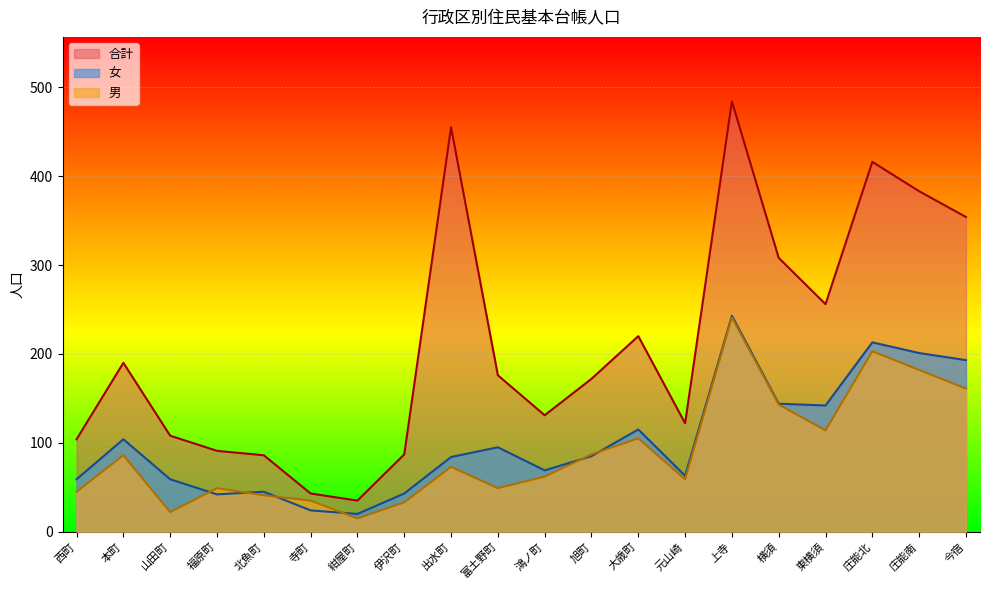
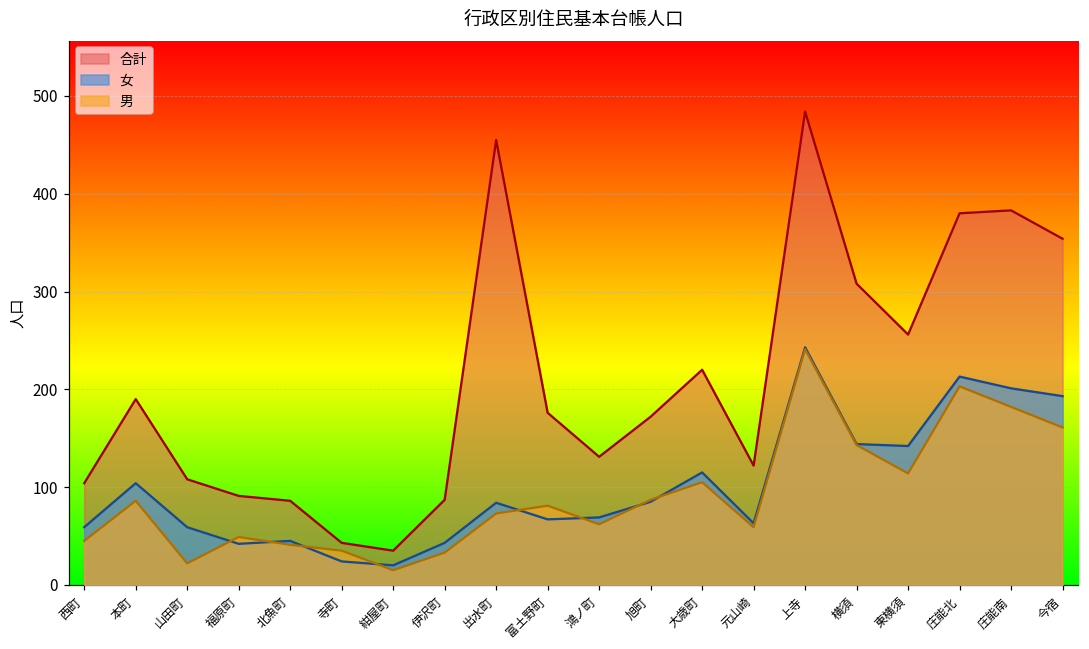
  {
    "合計": {
      "西町": 100,
      "本町": 190,
      "山田町": 110,
      "福原町": 90,
      "北魚町": 90,
      "寺町": 40,
      "紺屋町": 40,
      "伊沢町": 90,
      "出水町": 460,
      "富土野町": 180,
      "鴻ノ町": 130,
      "旭町": 170,
      "大歳町": 220,
      "元山崎": 120,
      "上寺": 480,
      "横須": 310,
      "東横須": 260,
-     "庄能北": 420,
+     "庄能北": 380,
      "庄能南": 380,
      "今宿": 350
    },
    "女": {
      "西町": 60,
      "本町": 100,
      "山田町": 60,
      "福原町": 40,
      "北魚町": 50,
      "寺町": 20,
      "紺屋町": 20,
      "伊沢町": 40,
      "出水町": 80,
-     "富土野町": 100,
+     "富土野町": 70,
      "鴻ノ町": 70,
      "大歳町": 120,
      "元山崎": 60,
      "東横須": 140,
      "庄能北": 210,
      "庄能南": 200,
      "今宿": 190
    },
    "男": {
      "西町": 50,
      "本町": 90,
      "山田町": 20,
      "福原町": 50,
      "北魚町": 40,
      "寺町": 40,
      "紺屋町": 20,
      "伊沢町": 30,
      "出水町": 70,
-     "富土野町": 50,
+     "富土野町": 80,
      "鴻ノ町": 60,
      "大歳町": 110,
      "元山崎": 60,
      "東横須": 110,
      "庄能北": 200,
      "庄能南": 180,
      "今宿": 160
    }
  }
